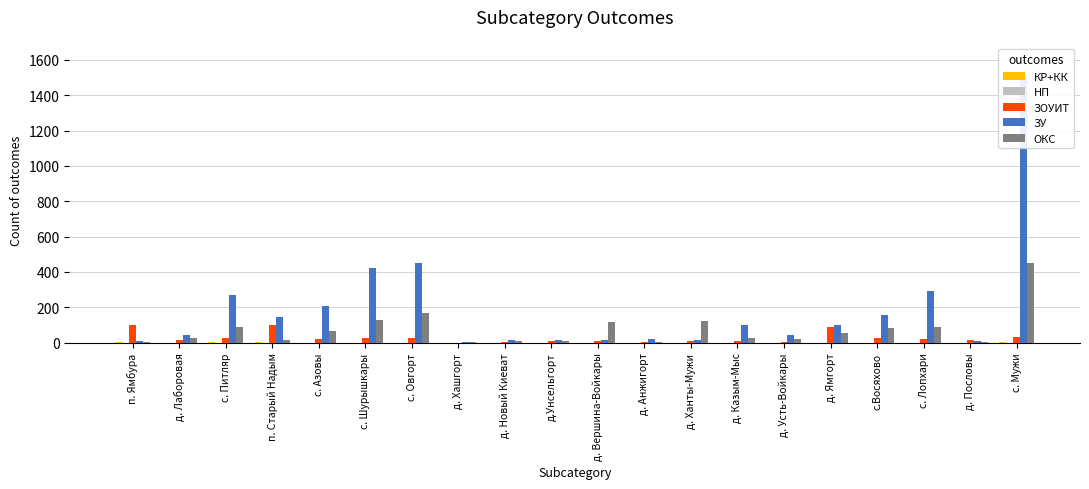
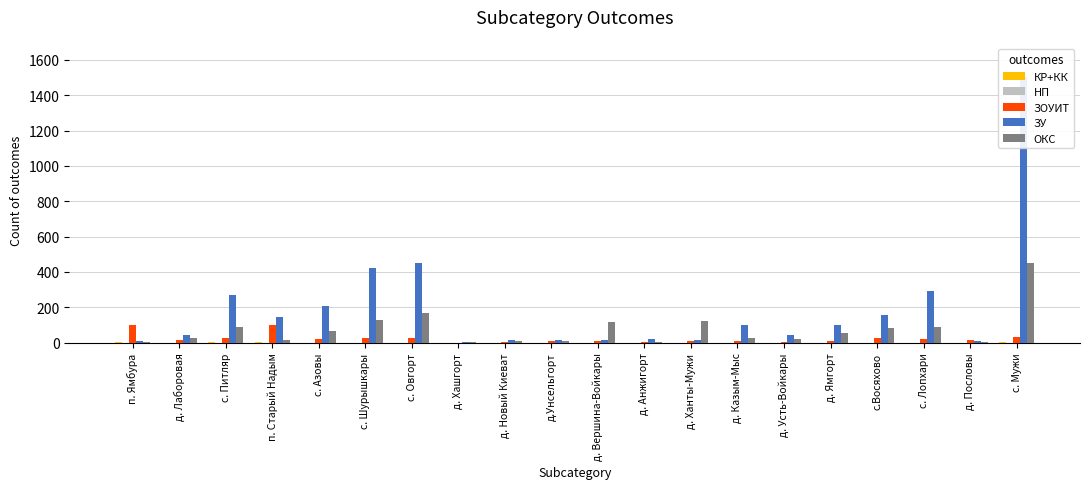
  {
    "НП": {
      "п. Старый Надым": 0
    },
    "ЗОУИТ": {
      "п. Ямбура": 100,
      "д. Лаборовая": 20,
      "с. Питляр": 20,
      "п. Старый Надым": 100,
      "с. Азовы": 20,
      "с. Шурышкары": 30,
      "с. Овгорт": 30,
      "д. Хашгорт": 0,
-     "д. Ямгорт": 90,
+     "д. Ямгорт": 10,
      "с.Восяхово": 30,
      "с. Лопхари": 20,
      "с. Мужи": 30
    },
    "ЗУ": {
      "д. Лаборовая": 50,
      "с. Питляр": 270,
      "п. Старый Надым": 150,
      "с. Азовы": 210,
      "с. Шурышкары": 420,
      "с. Овгорт": 450,
      "д. Новый Киеват": 20,
      "д. Вершина-Войкары": 20,
      "д. Анжигорт": 20,
      "д. Ханты-Мужи": 20,
      "д. Казым-Мыс": 100,
      "д. Усть-Войкары": 40,
      "д. Ямгорт": 100,
      "с.Восяхово": 160,
      "с. Лопхари": 290
    },
    "ОКС": {
      "д. Лаборовая": 30,
      "с. Питляр": 90,
      "п. Старый Надым": 20,
      "с. Азовы": 70,
      "с. Шурышкары": 130,
      "с. Овгорт": 170,
      "д. Вершина-Войкары": 120,
      "д. Ханты-Мужи": 120,
      "д. Казым-Мыс": 30,
      "д. Усть-Войкары": 20,
      "д. Ямгорт": 50,
      "с.Восяхово": 90,
      "с. Лопхари": 90,
      "с. Мужи": 450
    }
  }
